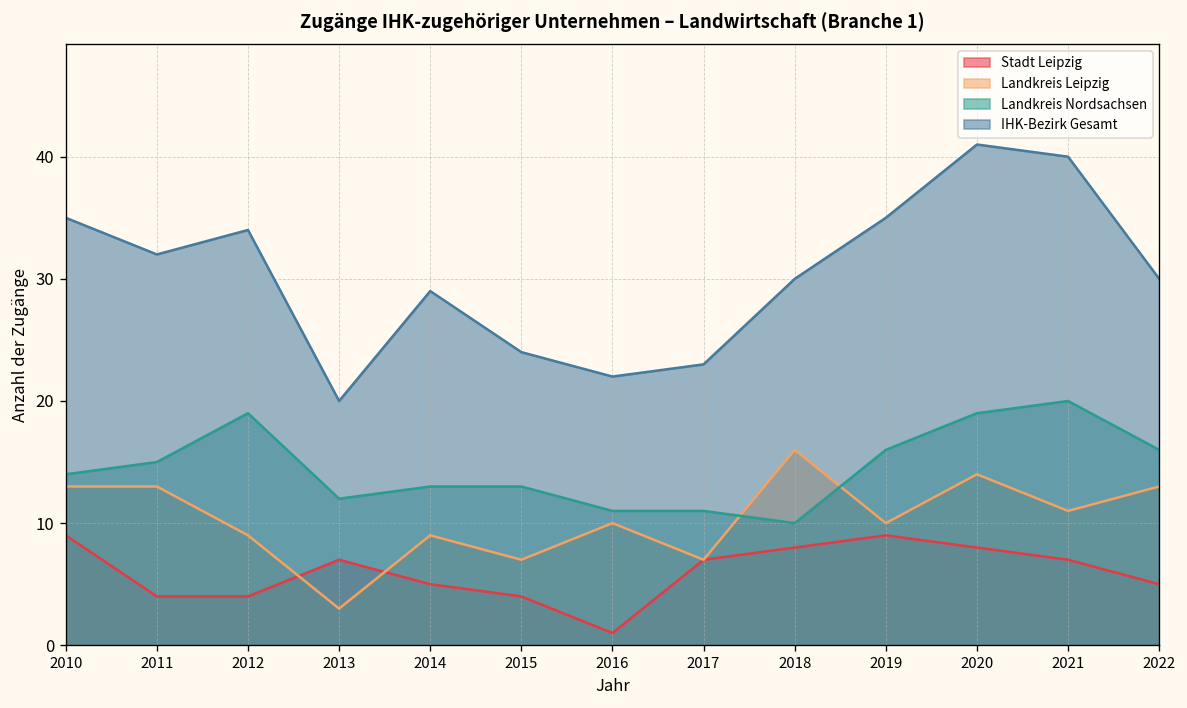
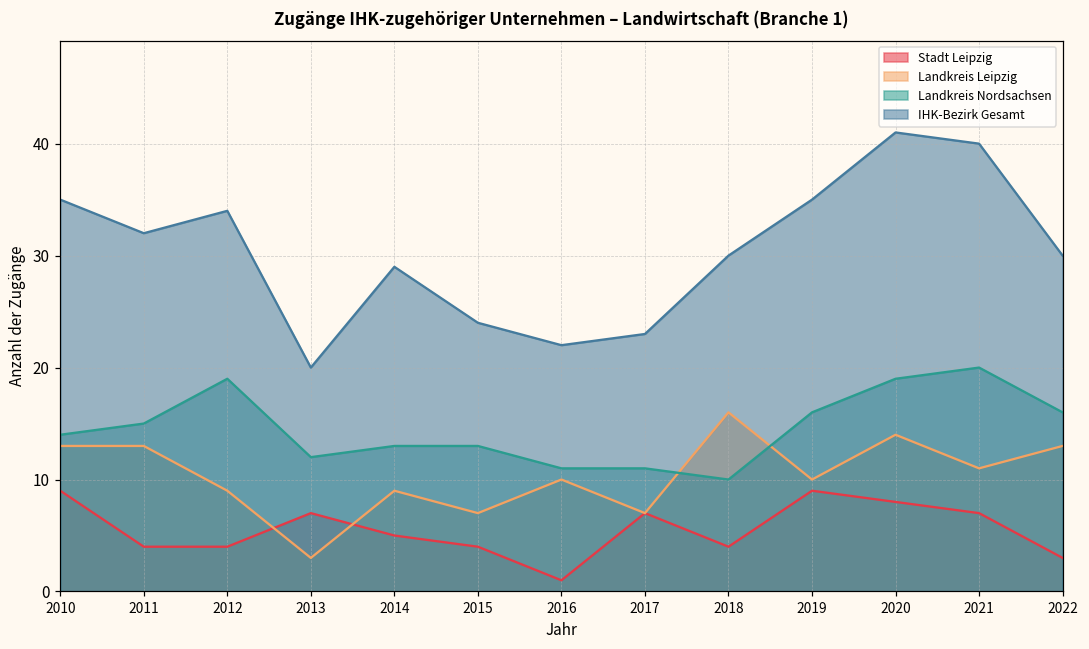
  {
    "Stadt Leipzig": {
      "2010": 9,
      "2011": 4,
      "2012": 4,
      "2013": 7,
      "2014": 5,
      "2015": 4,
      "2016": 1,
-     "2018": 8,
+     "2018": 4,
      "2019": 9,
      "2020": 8,
      "2021": 7,
-     "2022": 5
+     "2022": 3
    },
    "Landkreis Leipzig": {
      "2010": 13,
      "2011": 13,
      "2012": 9,
      "2013": 3,
      "2014": 9,
      "2015": 7,
      "2016": 10,
      "2018": 16,
      "2019": 10,
      "2020": 14,
      "2021": 11,
      "2022": 13
    }
  }
